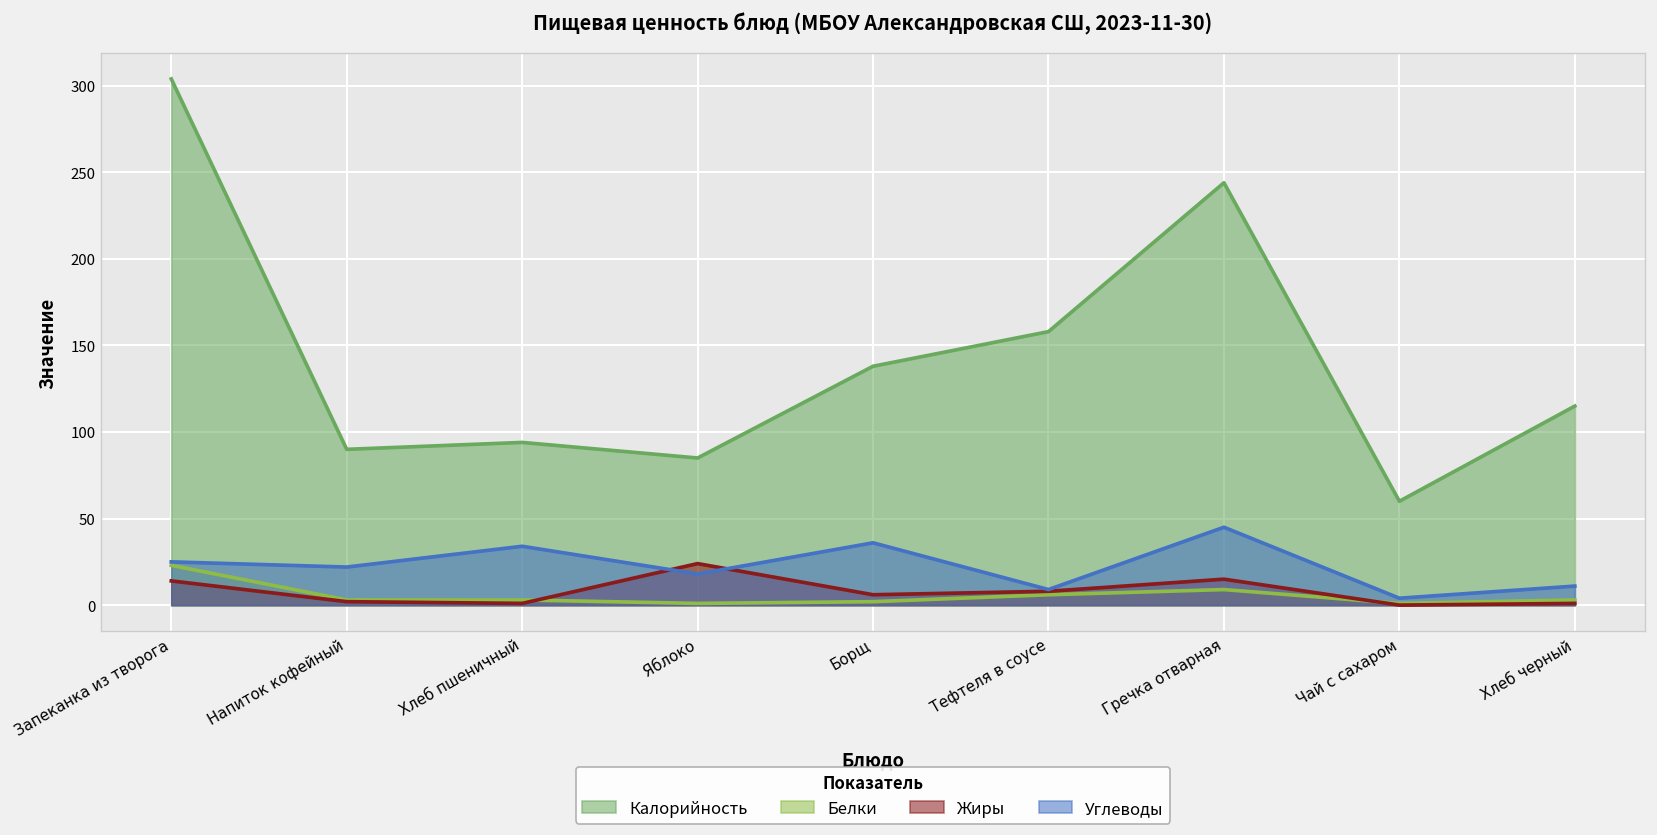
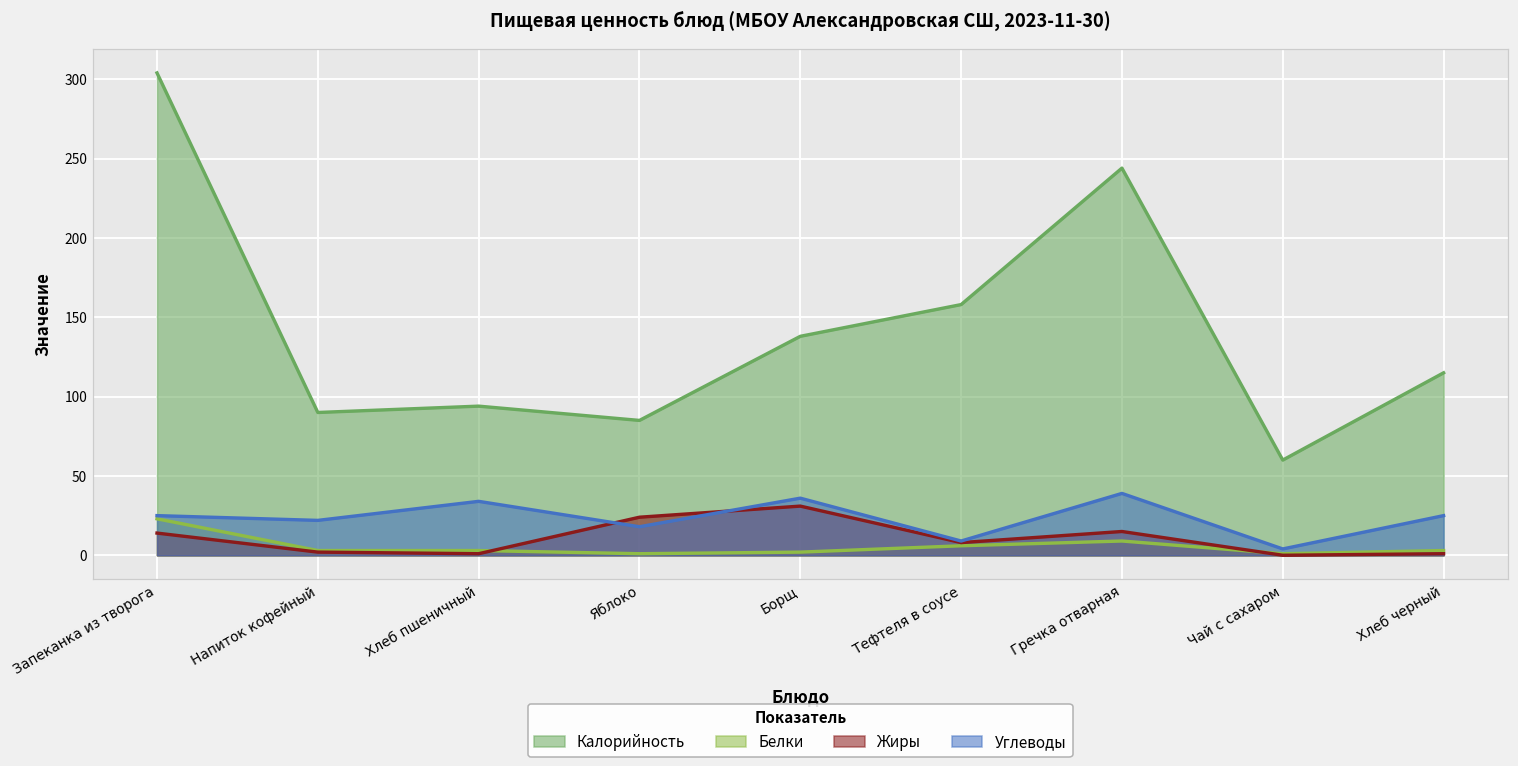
  {
    "Жиры": {
      "Запеканка из творога": 14,
      "Хлеб пшеничный": 1,
      "Яблоко": 24,
-     "Борщ": 6,
+     "Борщ": 31,
      "Гречка отварная": 15,
      "Хлеб черный": 1
    },
    "Углеводы": {
      "Запеканка из творога": 25,
      "Напиток кофейный": 22,
      "Хлеб пшеничный": 34,
      "Яблоко": 18,
      "Борщ": 36,
-     "Гречка отварная": 45,
+     "Гречка отварная": 39,
      "Чай с сахаром": 4,
-     "Хлеб черный": 11
+     "Хлеб черный": 25
    }
  }
